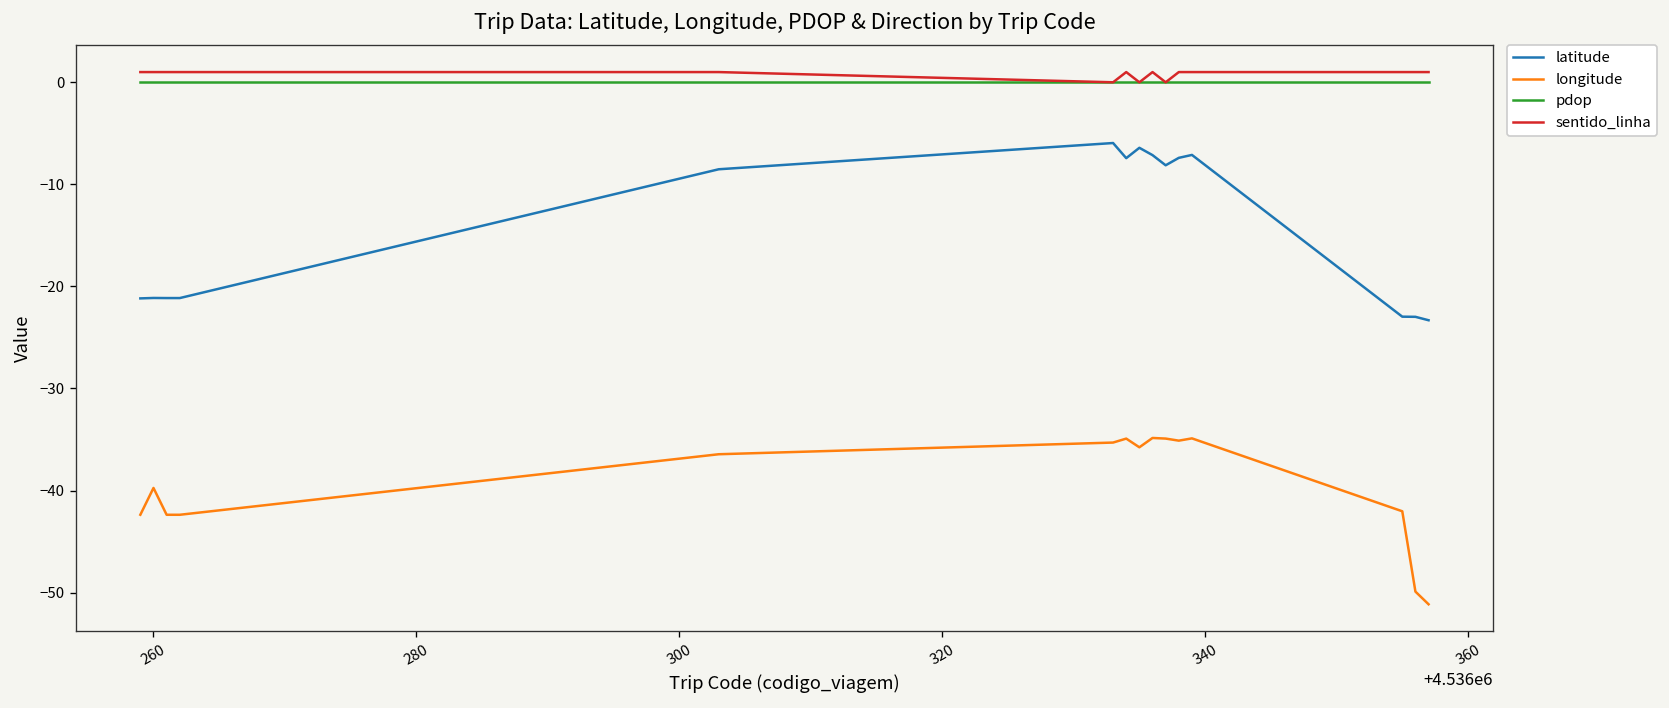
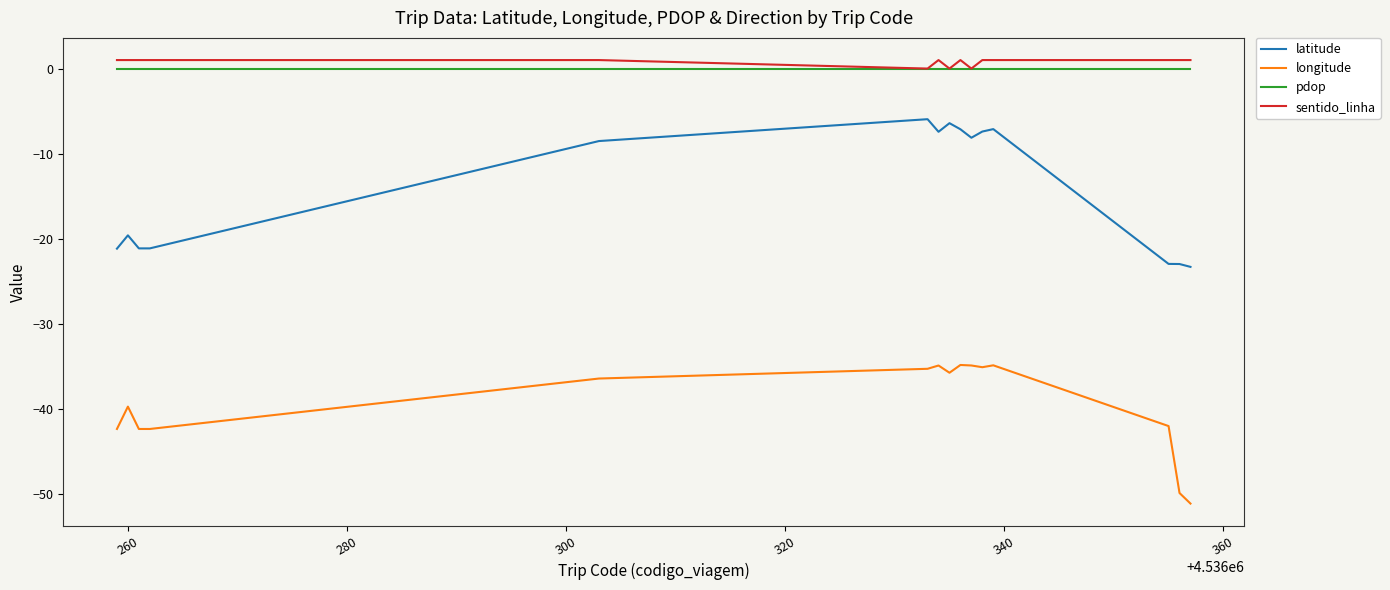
  {
    "latitude": {
-     "260": -21
+     "260": -20
    },
    "longitude": {
      "260": -40
    },
    "pdop": {
      "260": 0
    },
    "sentido_linha": {
      "260": 1
    }
  }
